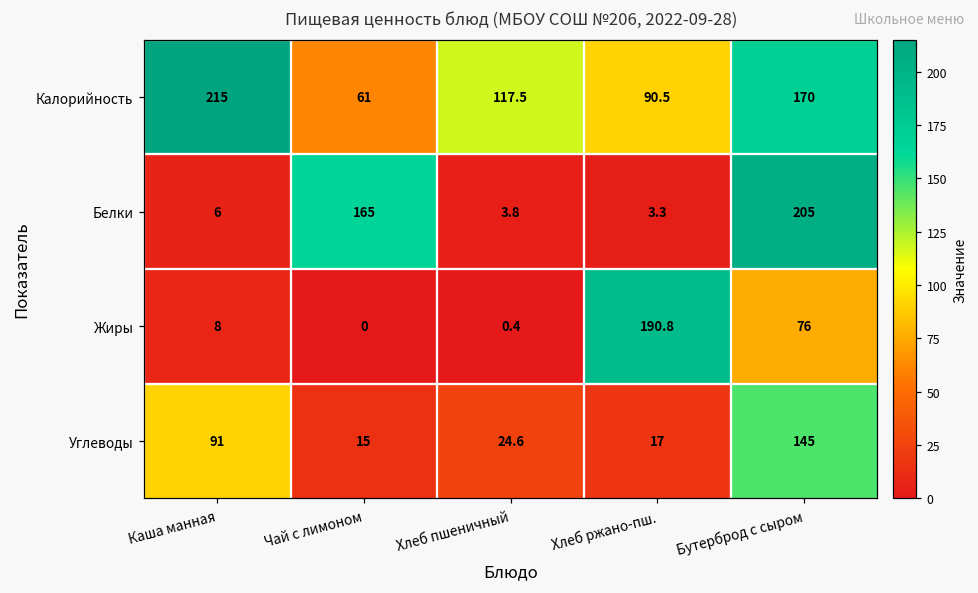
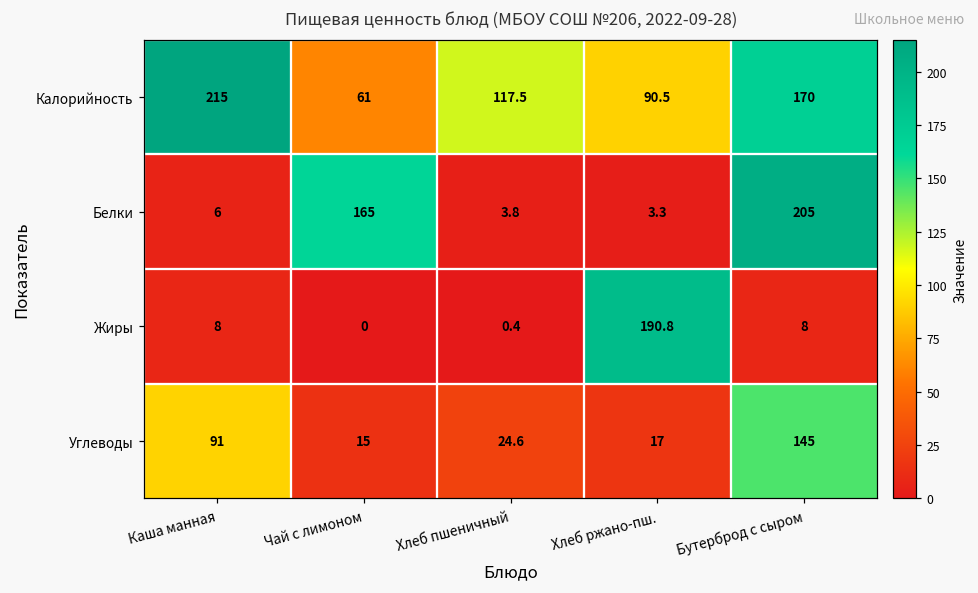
  {
    "Калорийность": {
      "Каша манная": 215,
      "Чай с лимоном": 61,
      "Хлеб пшеничный": 117.5,
      "Хлеб ржано-пш.": 90.5,
      "Бутерброд с сыром": 170
    },
    "Белки": {
      "Каша манная": 6,
      "Чай с лимоном": 165,
      "Хлеб пшеничный": 3.8,
      "Хлеб ржано-пш.": 3.3,
      "Бутерброд с сыром": 205
    },
    "Жиры": {
      "Каша манная": 8,
      "Чай с лимоном": 0,
      "Хлеб пшеничный": 0.4,
      "Хлеб ржано-пш.": 190.8,
-     "Бутерброд с сыром": 76
+     "Бутерброд с сыром": 8
    },
    "Углеводы": {
      "Каша манная": 91,
      "Чай с лимоном": 15,
      "Хлеб пшеничный": 24.6,
      "Хлеб ржано-пш.": 17,
      "Бутерброд с сыром": 145
    }
  }
